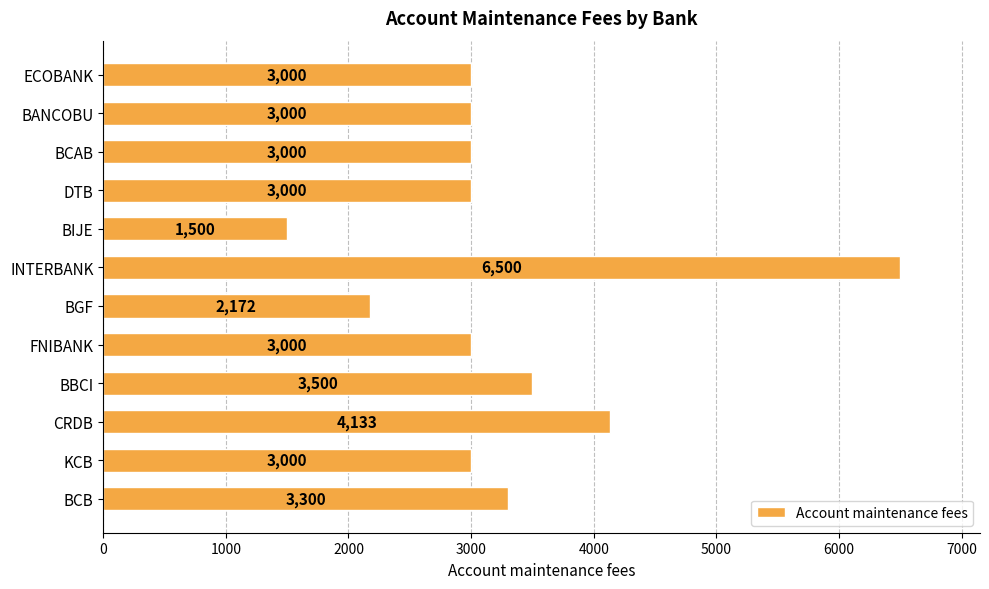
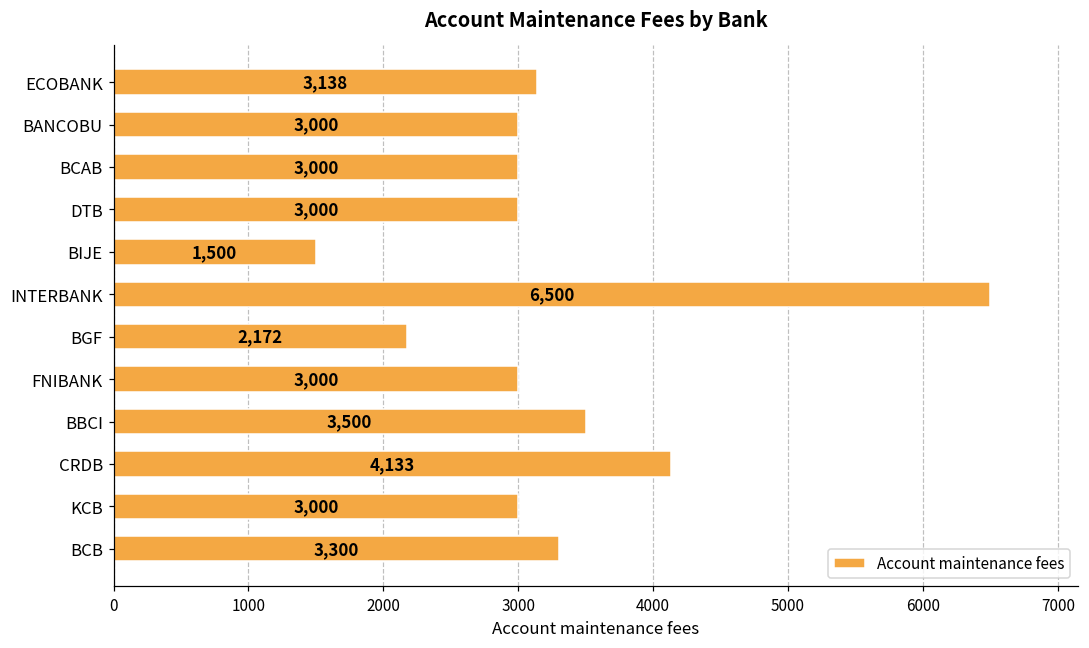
  {
-   "ECOBANK": "3,000",
+   "ECOBANK": "3,138",
    "BANCOBU": "3,000",
    "BCAB": "3,000",
    "DTB": "3,000",
    "BIJE": "1,500",
    "INTERBANK": "6,500",
    "BGF": "2,172",
    "FNIBANK": "3,000",
    "BBCI": "3,500",
    "CRDB": "4,133",
    "KCB": "3,000",
    "BCB": "3,300"
  }
